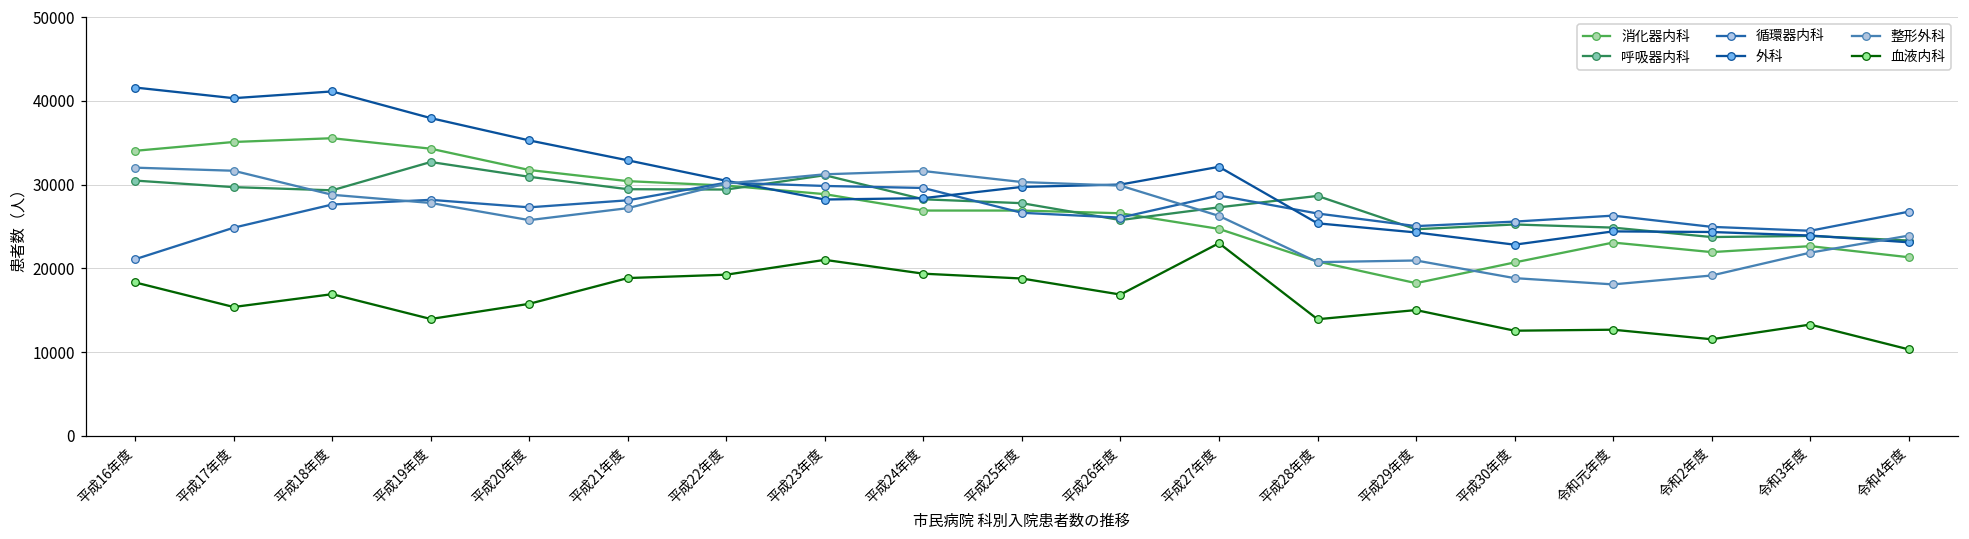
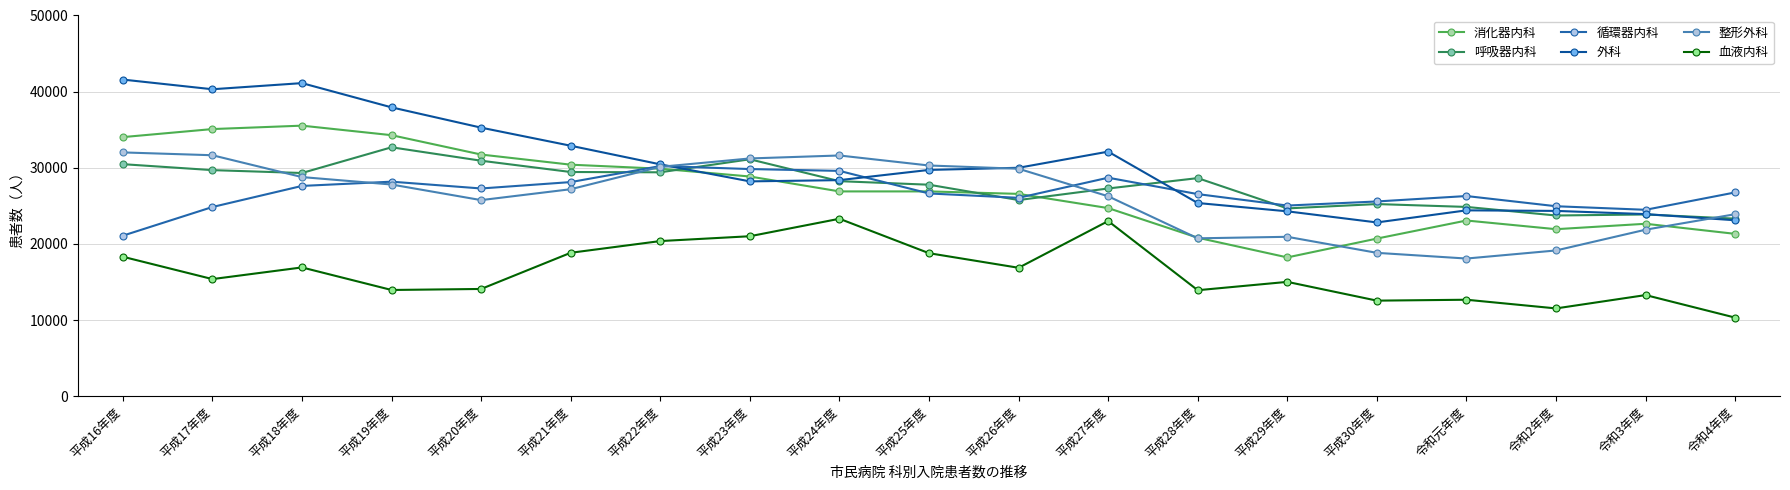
  {
    "血液内科": {
      "平成16年度": 18000,
      "平成17年度": 15000,
      "平成18年度": 17000,
      "平成19年度": 14000,
-     "平成20年度": 16000,
+     "平成20年度": 14000,
      "平成21年度": 19000,
-     "平成22年度": 19000,
+     "平成22年度": 20000,
      "平成23年度": 21000,
-     "平成24年度": 19000,
+     "平成24年度": 23000,
      "平成25年度": 19000,
      "平成26年度": 17000,
      "平成27年度": 23000,
      "平成28年度": 14000,
      "平成29年度": 15000,
      "平成30年度": 13000,
      "令和元年度": 13000,
      "令和2年度": 12000,
      "令和3年度": 13000,
      "令和4年度": 10000
    }
  }
